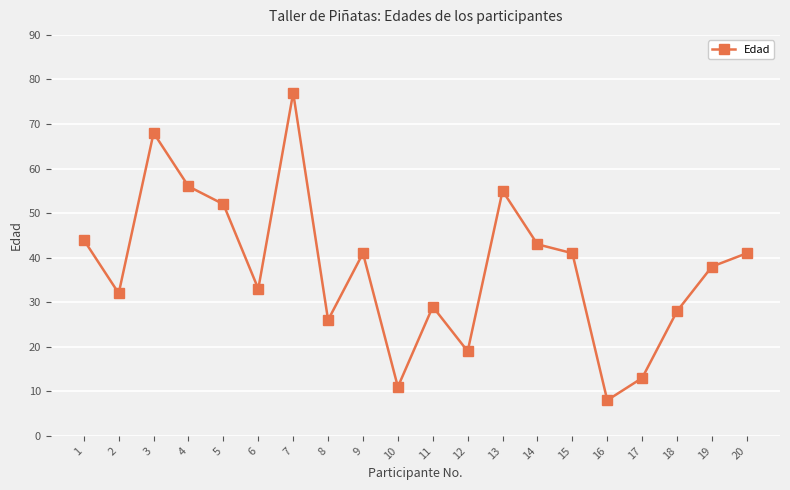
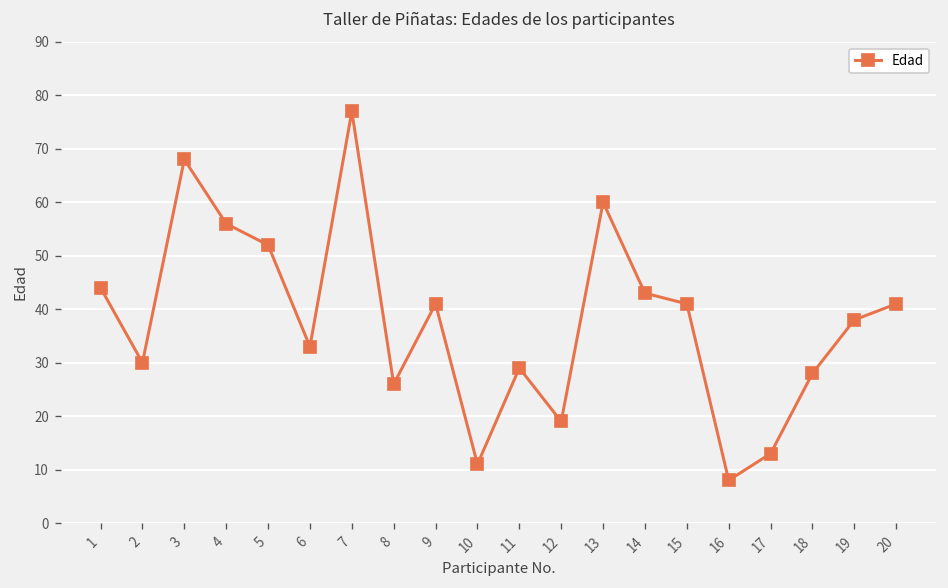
  {
    "1": 44,
-   "2": 32,
+   "2": 30,
    "3": 68,
    "4": 56,
    "5": 52,
    "6": 33,
    "7": 77,
    "8": 26,
    "9": 41,
    "10": 11,
    "11": 29,
    "12": 19,
-   "13": 55,
+   "13": 60,
    "14": 43,
    "15": 41,
    "16": 8,
    "17": 13,
    "18": 28,
    "19": 38,
    "20": 41
  }
